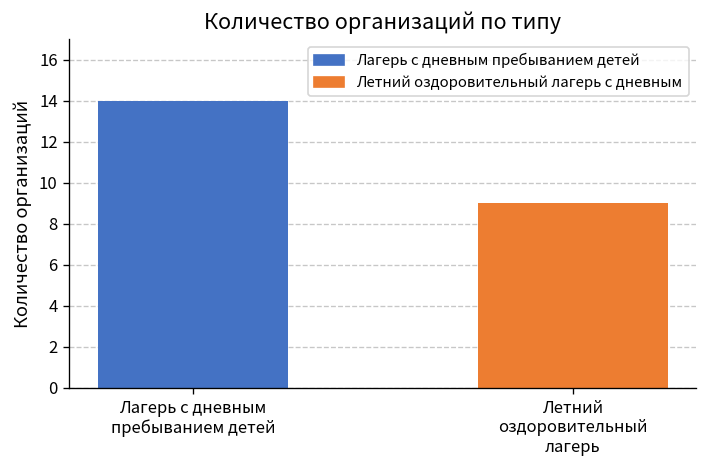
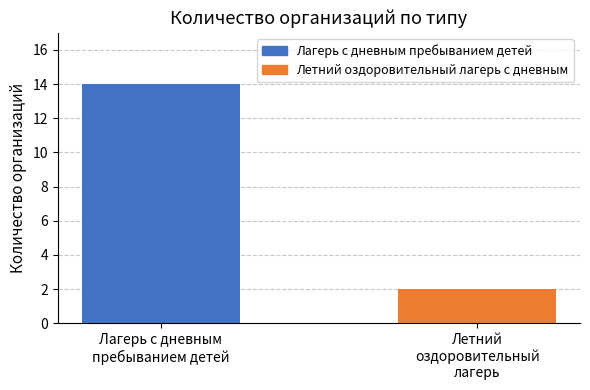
  {
    "Лагерь с дневным пребыванием детей": 14,
-   "Летний оздоровительный лагерь": 9
+   "Летний оздоровительный лагерь": 2
  }
